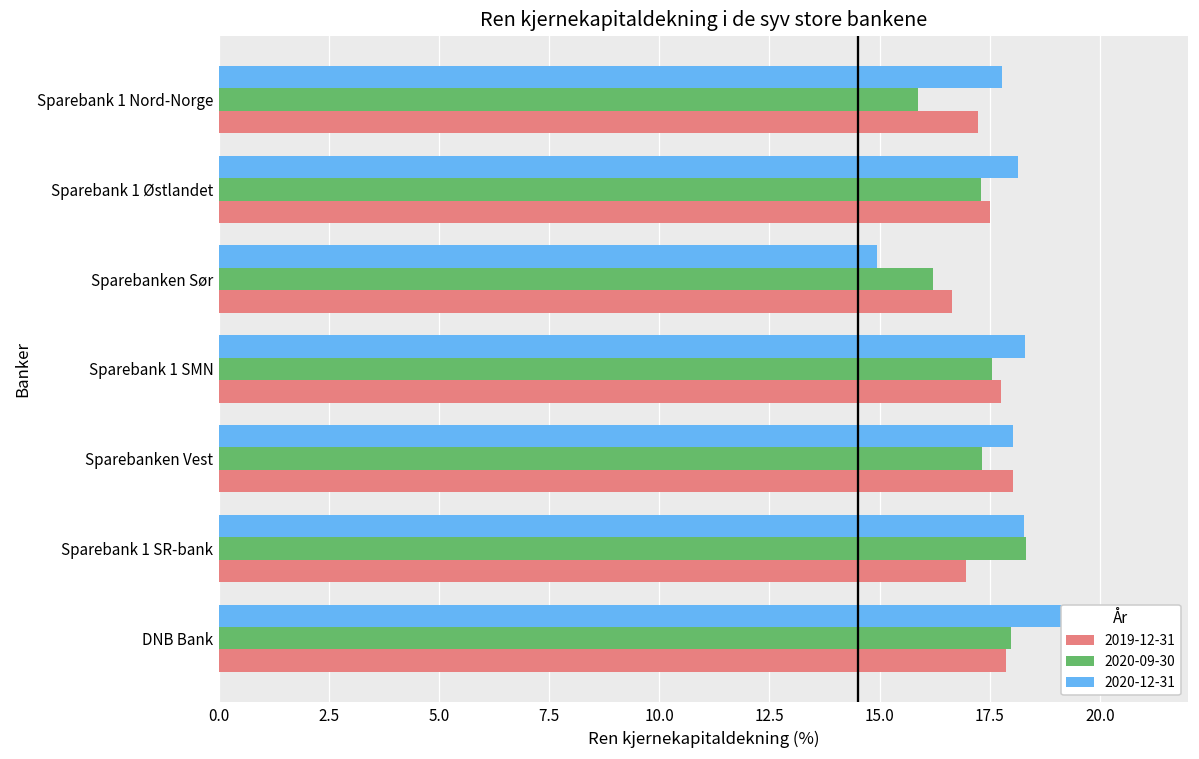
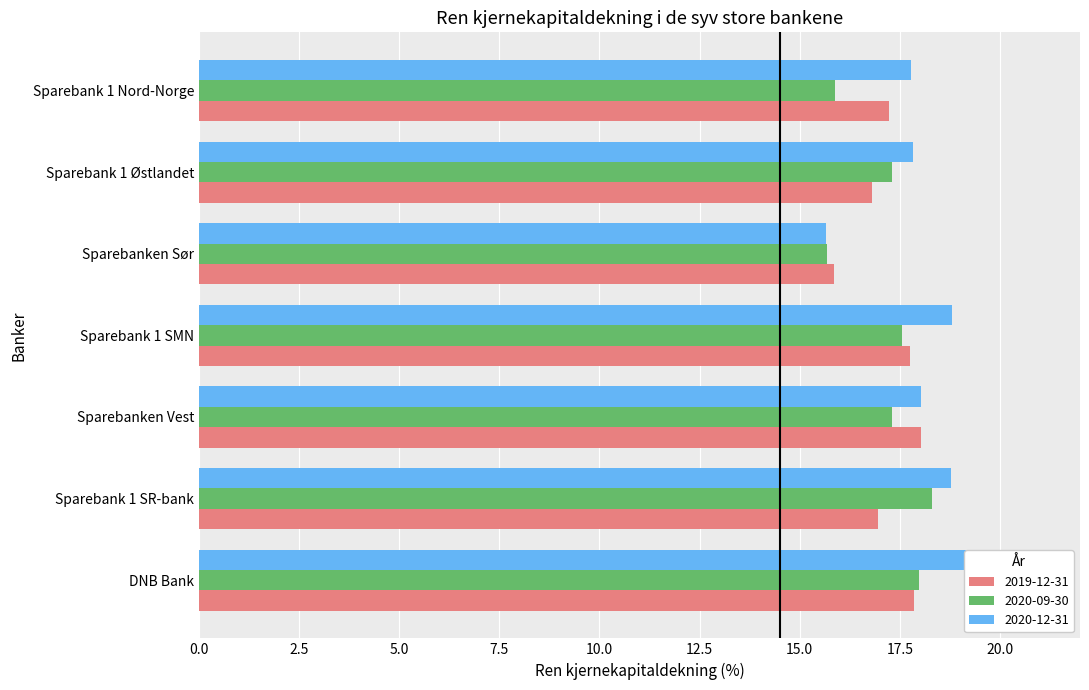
  {
    "2019-12-31": {
      "Sparebank 1 Nord-Norge": 17.2,
-     "Sparebank 1 Østlandet": 17.5,
-     "Sparebanken Sør": 16.6,
+     "Sparebank 1 Østlandet": 16.8,
+     "Sparebanken Sør": 15.9,
      "Sparebank 1 SMN": 17.8,
      "Sparebanken Vest": 18.0,
      "Sparebank 1 SR-bank": 17.0,
      "DNB Bank": 17.9
    },
    "2020-09-30": {
      "Sparebank 1 Nord-Norge": 15.9,
      "Sparebank 1 Østlandet": 17.3,
-     "Sparebanken Sør": 16.2,
+     "Sparebanken Sør": 15.7,
      "Sparebank 1 SMN": 17.6,
      "Sparebanken Vest": 17.3,
      "Sparebank 1 SR-bank": 18.3,
      "DNB Bank": 18.0
    },
    "2020-12-31": {
      "Sparebank 1 Nord-Norge": 17.8,
-     "Sparebank 1 Østlandet": 18.2,
-     "Sparebanken Sør": 14.9,
-     "Sparebank 1 SMN": 18.3,
+     "Sparebank 1 Østlandet": 17.8,
+     "Sparebanken Sør": 15.7,
+     "Sparebank 1 SMN": 18.8,
      "Sparebanken Vest": 18.0,
-     "Sparebank 1 SR-bank": 18.3
+     "Sparebank 1 SR-bank": 18.8
    }
  }
